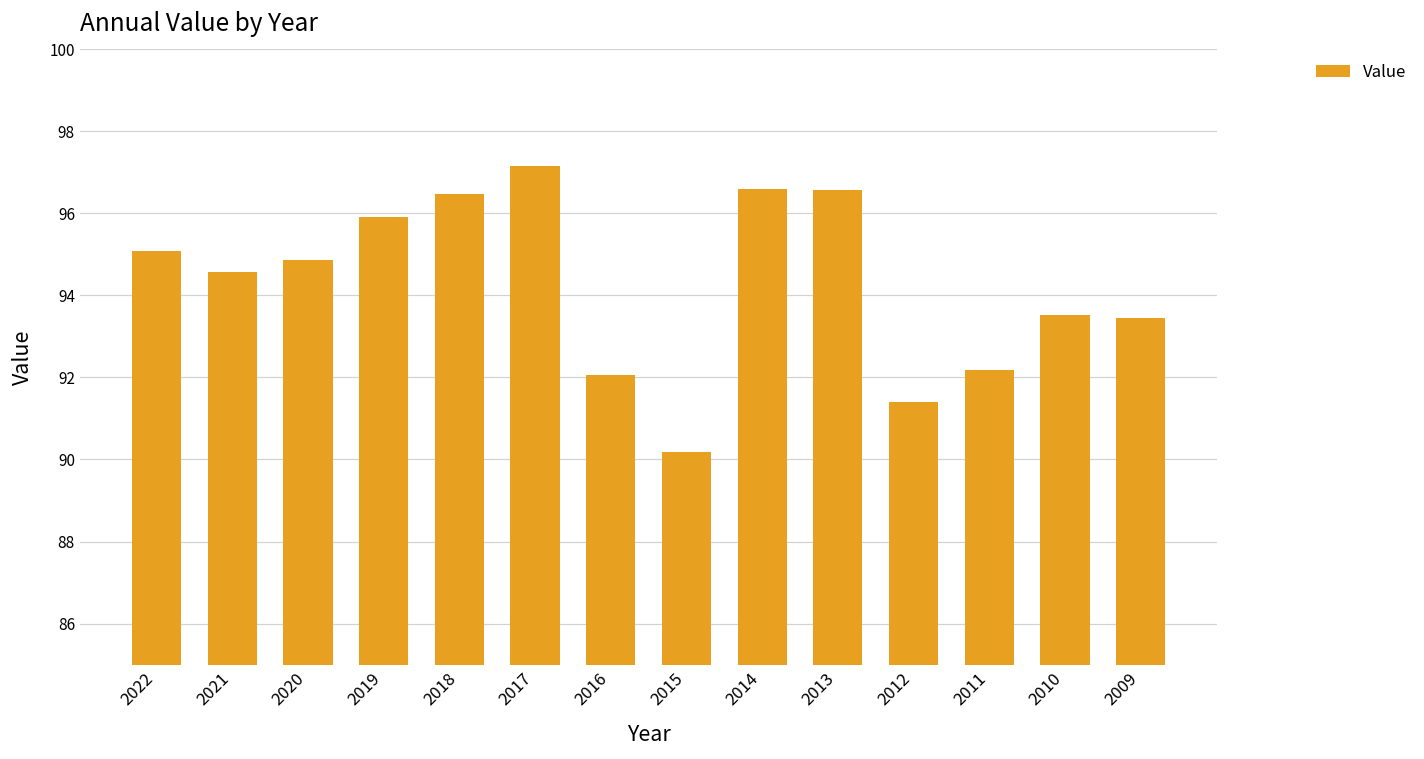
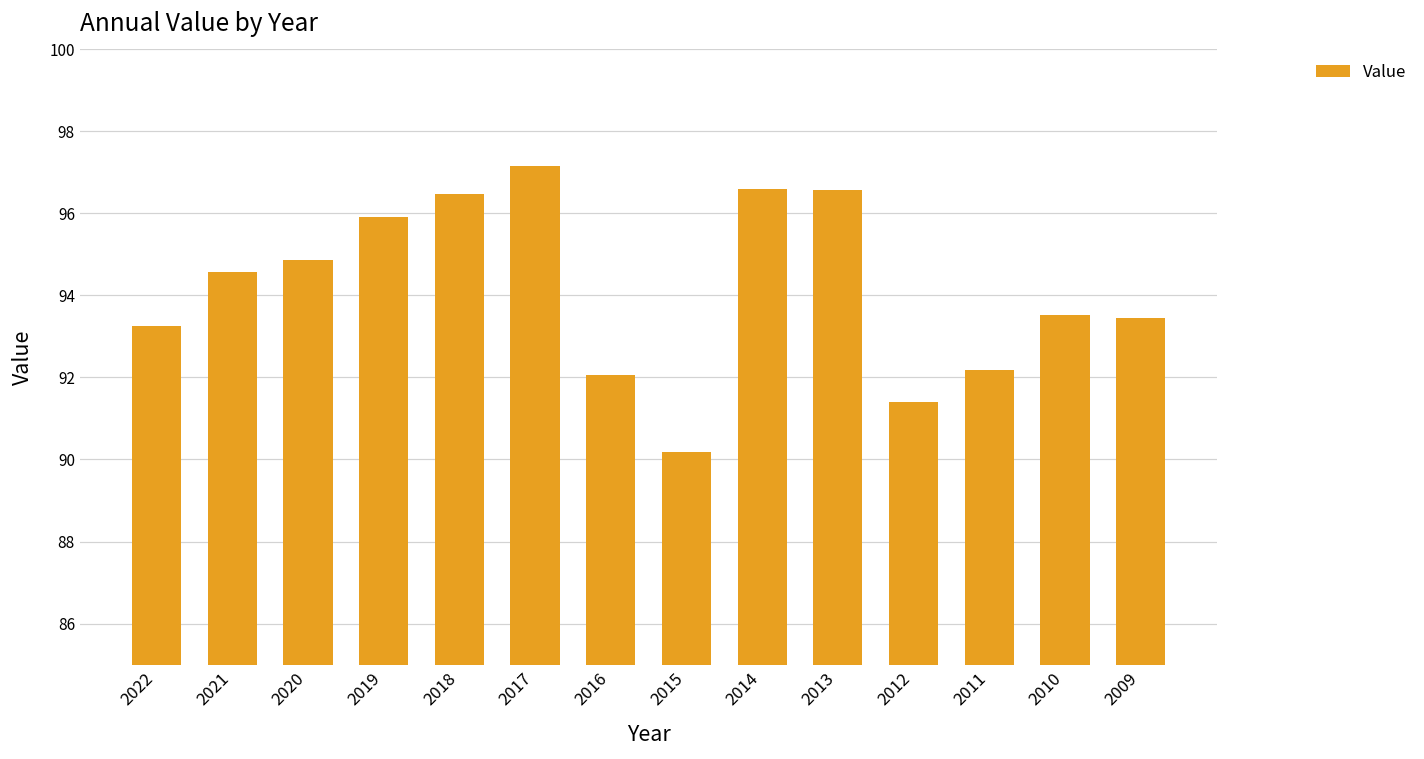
  {
-   "2022": 95.1,
+   "2022": 93.3,
    "2021": 94.6,
    "2020": 94.9,
    "2019": 95.9,
    "2018": 96.5,
    "2017": 97.1,
    "2016": 92.1,
    "2015": 90.2,
    "2014": 96.6,
    "2013": 96.6,
    "2012": 91.4,
    "2011": 92.2,
    "2010": 93.5,
    "2009": 93.5
  }
